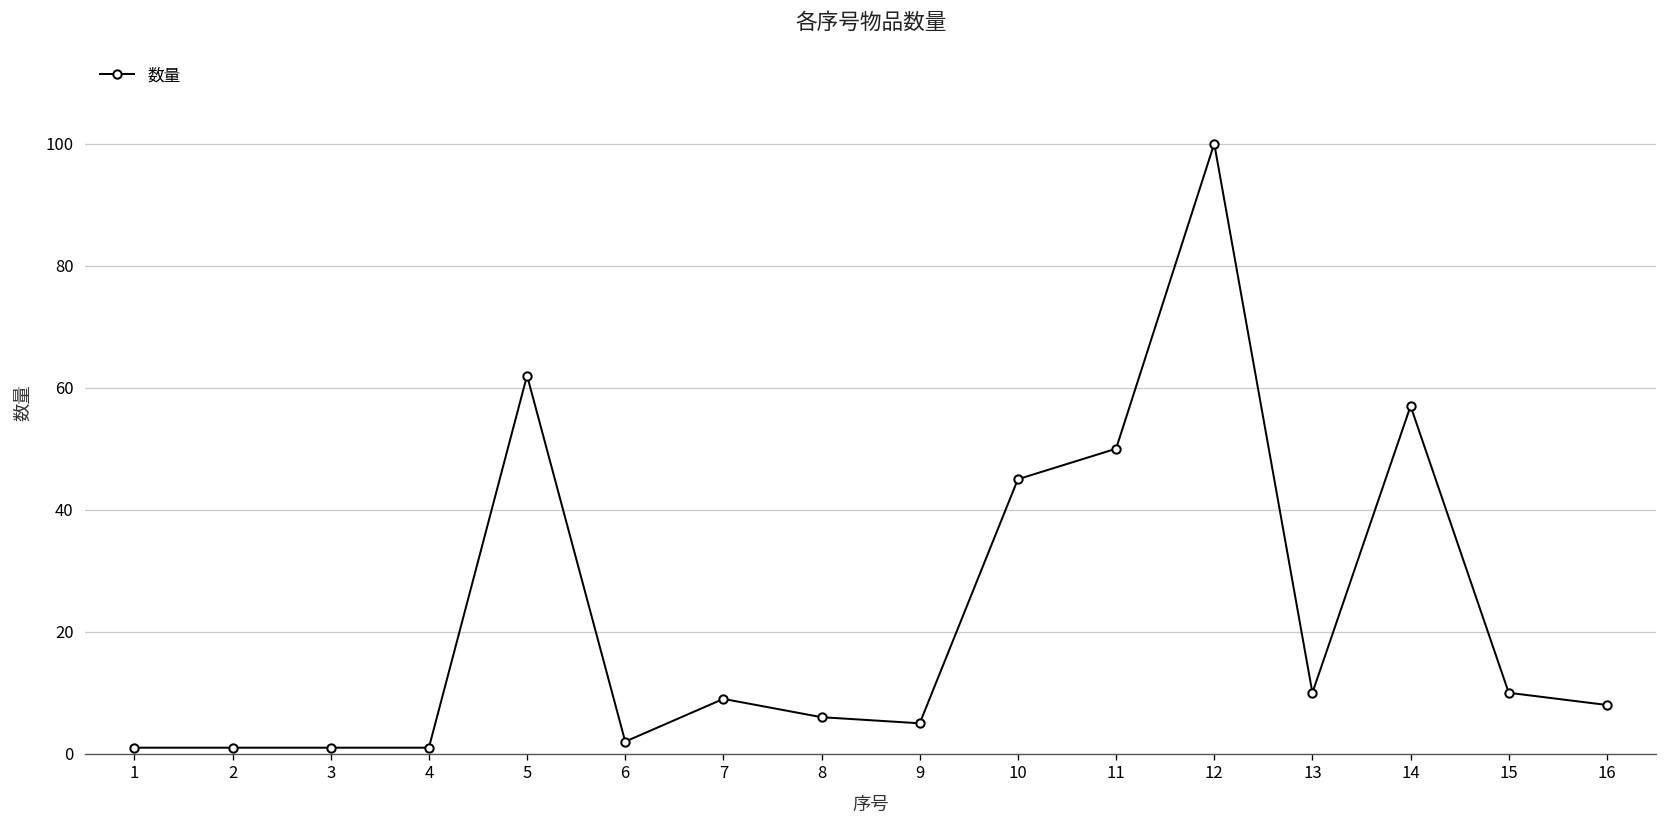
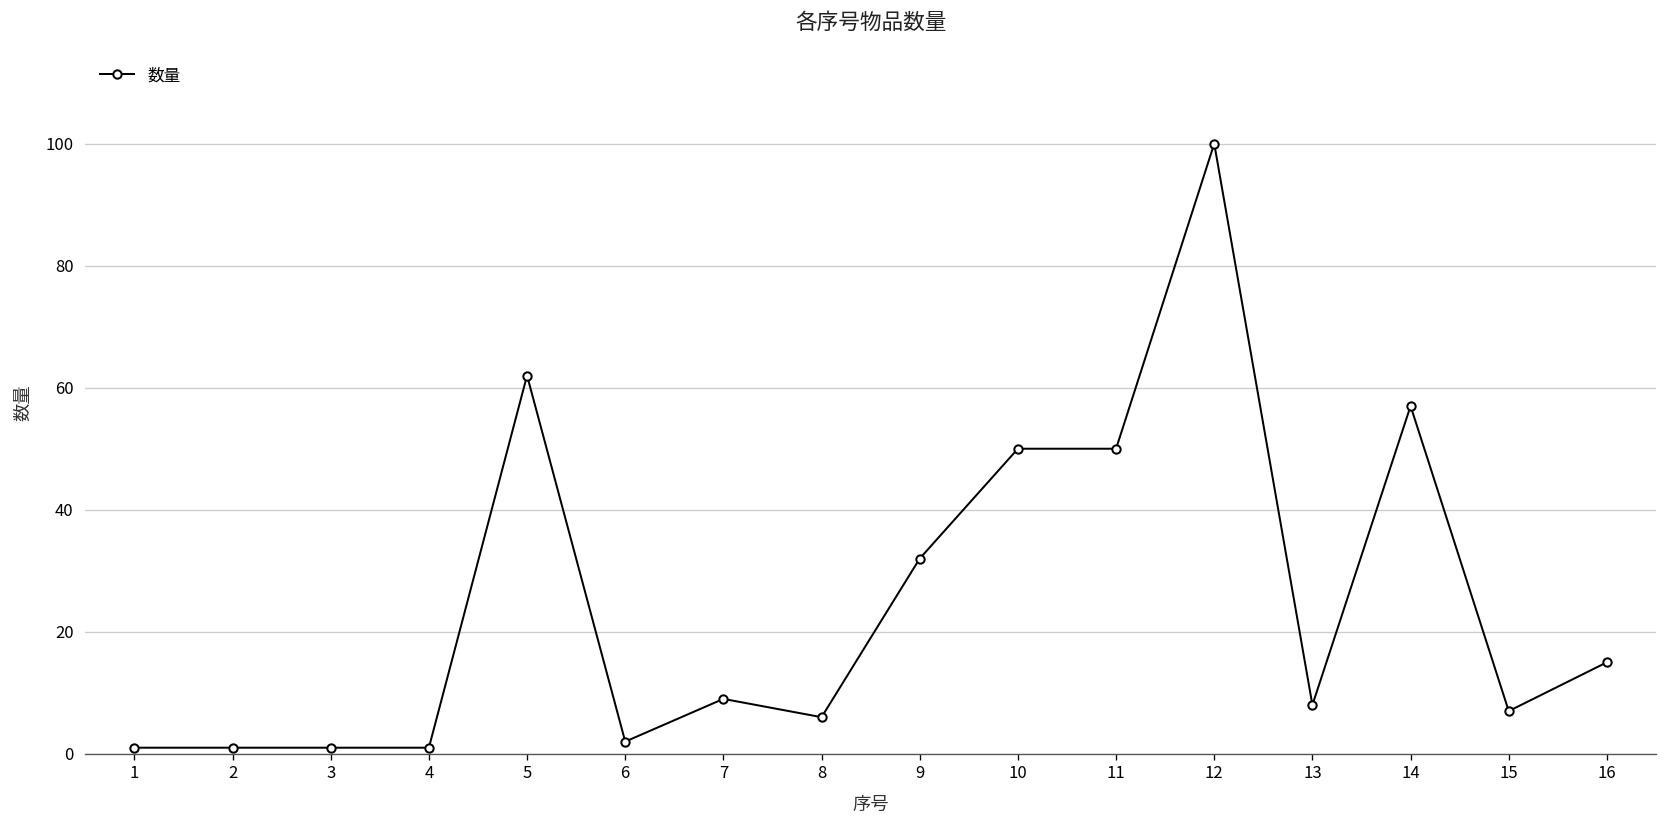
  {
    "1": 1,
    "2": 1,
    "3": 1,
    "4": 1,
    "5": 62,
    "6": 2,
    "7": 9,
    "8": 6,
-   "9": 5,
-   "10": 45,
+   "9": 32,
+   "10": 50,
    "11": 50,
    "12": 100,
-   "13": 10,
+   "13": 8,
    "14": 57,
-   "15": 10,
-   "16": 8
+   "15": 7,
+   "16": 15
  }
